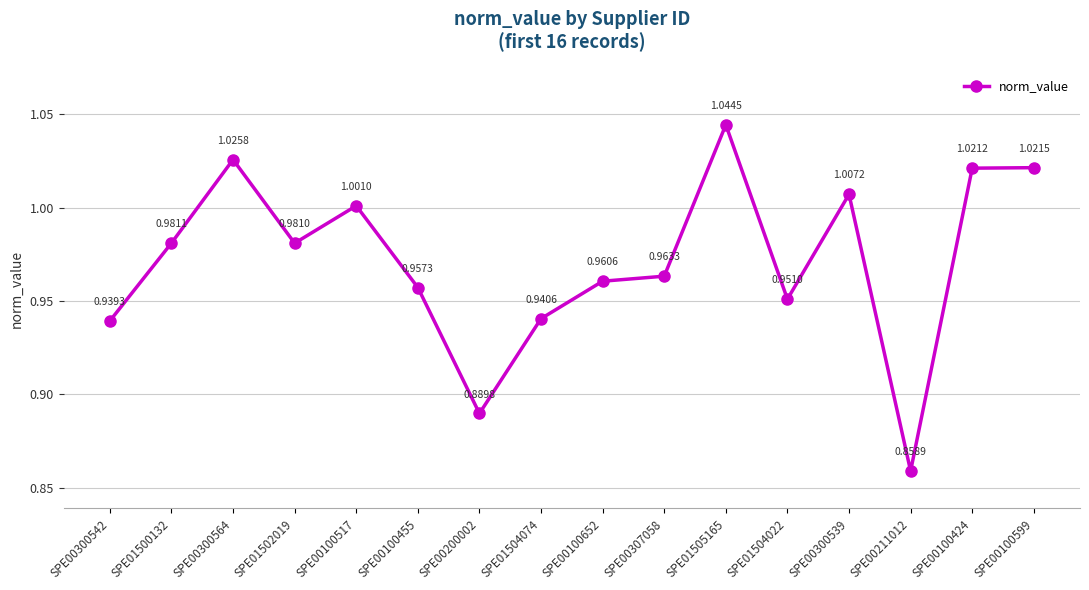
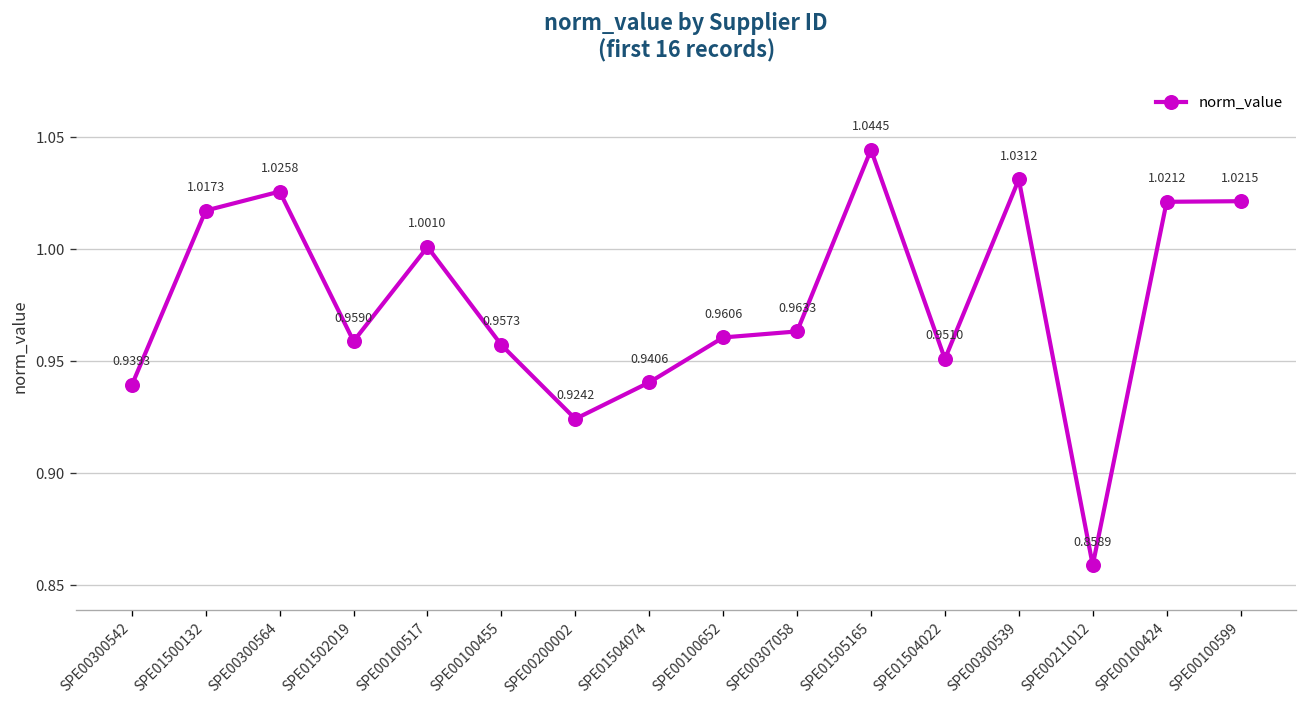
  {
    "SPE00300542": 0.9393,
-   "SPE01500132": 0.9811,
+   "SPE01500132": 1.0173,
    "SPE00300564": 1.0258,
-   "SPE01502019": 0.9810,
+   "SPE01502019": 0.9590,
    "SPE00100517": 1.0010,
    "SPE00100455": 0.9573,
-   "SPE00200002": 0.8898,
+   "SPE00200002": 0.9242,
    "SPE01504074": 0.9406,
    "SPE00100652": 0.9606,
    "SPE00307058": 0.9633,
    "SPE01505165": 1.0445,
    "SPE01504022": 0.9510,
-   "SPE00300539": 1.0072,
+   "SPE00300539": 1.0312,
    "SPE00211012": 0.8589,
    "SPE00100424": 1.0212,
    "SPE00100599": 1.0215
  }
